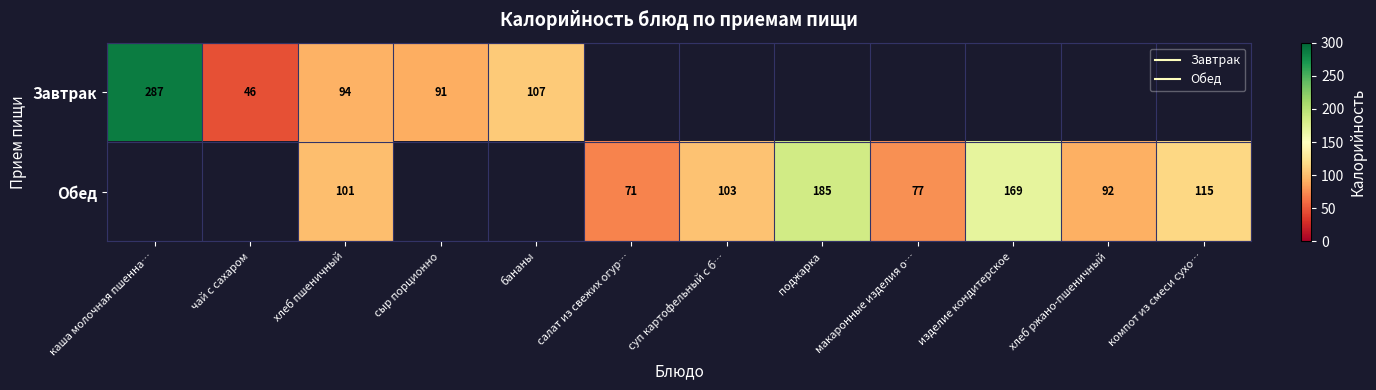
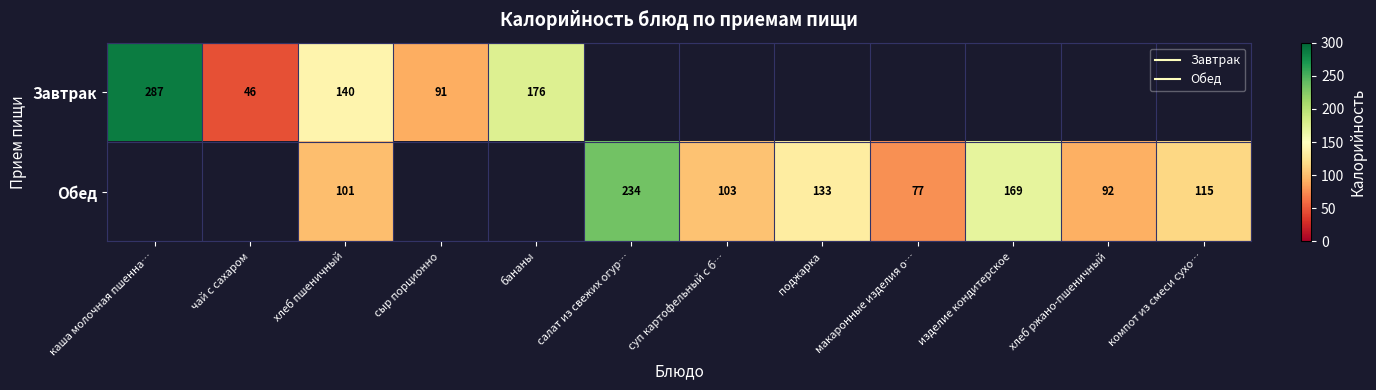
  {
    "Завтрак": {
      "каша молочная пшенна…": 287,
      "чай с сахаром": 46,
-     "хлеб пшеничный": 94,
+     "хлеб пшеничный": 140,
      "сыр порционно": 91,
-     "бананы": 107
+     "бананы": 176
    },
    "Обед": {
      "хлеб пшеничный": 101,
-     "салат из свежих огур…": 71,
+     "салат из свежих огур…": 234,
      "суп картофельный с б…": 103,
-     "поджарка": 185,
+     "поджарка": 133,
      "макаронные изделия о…": 77,
      "изделие кондитерское": 169,
      "хлеб ржано-пшеничный": 92,
      "компот из смеси сухо…": 115
    }
  }
